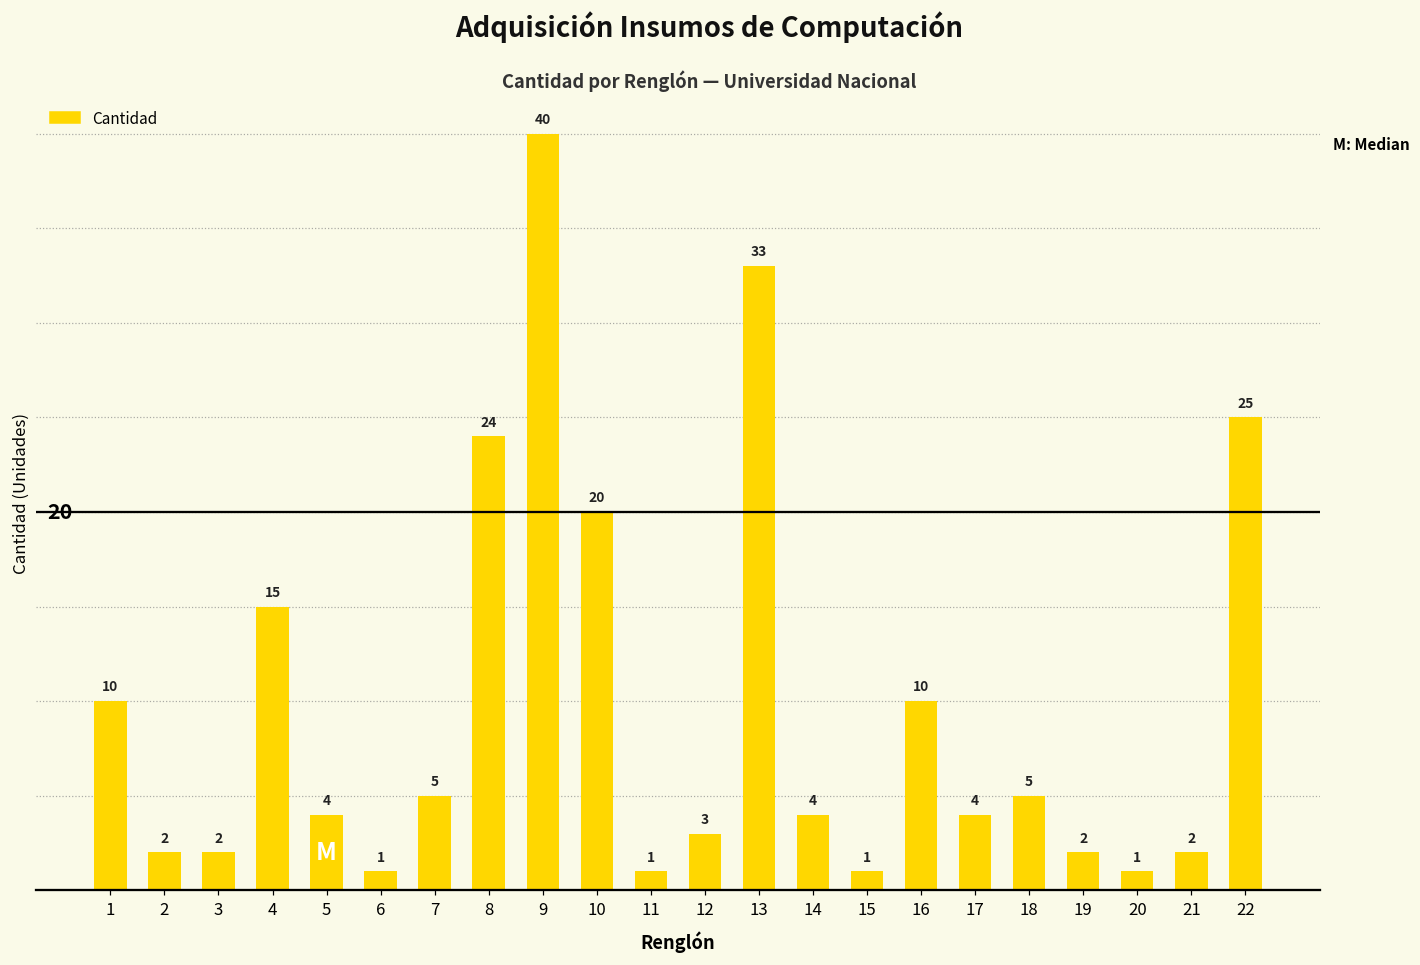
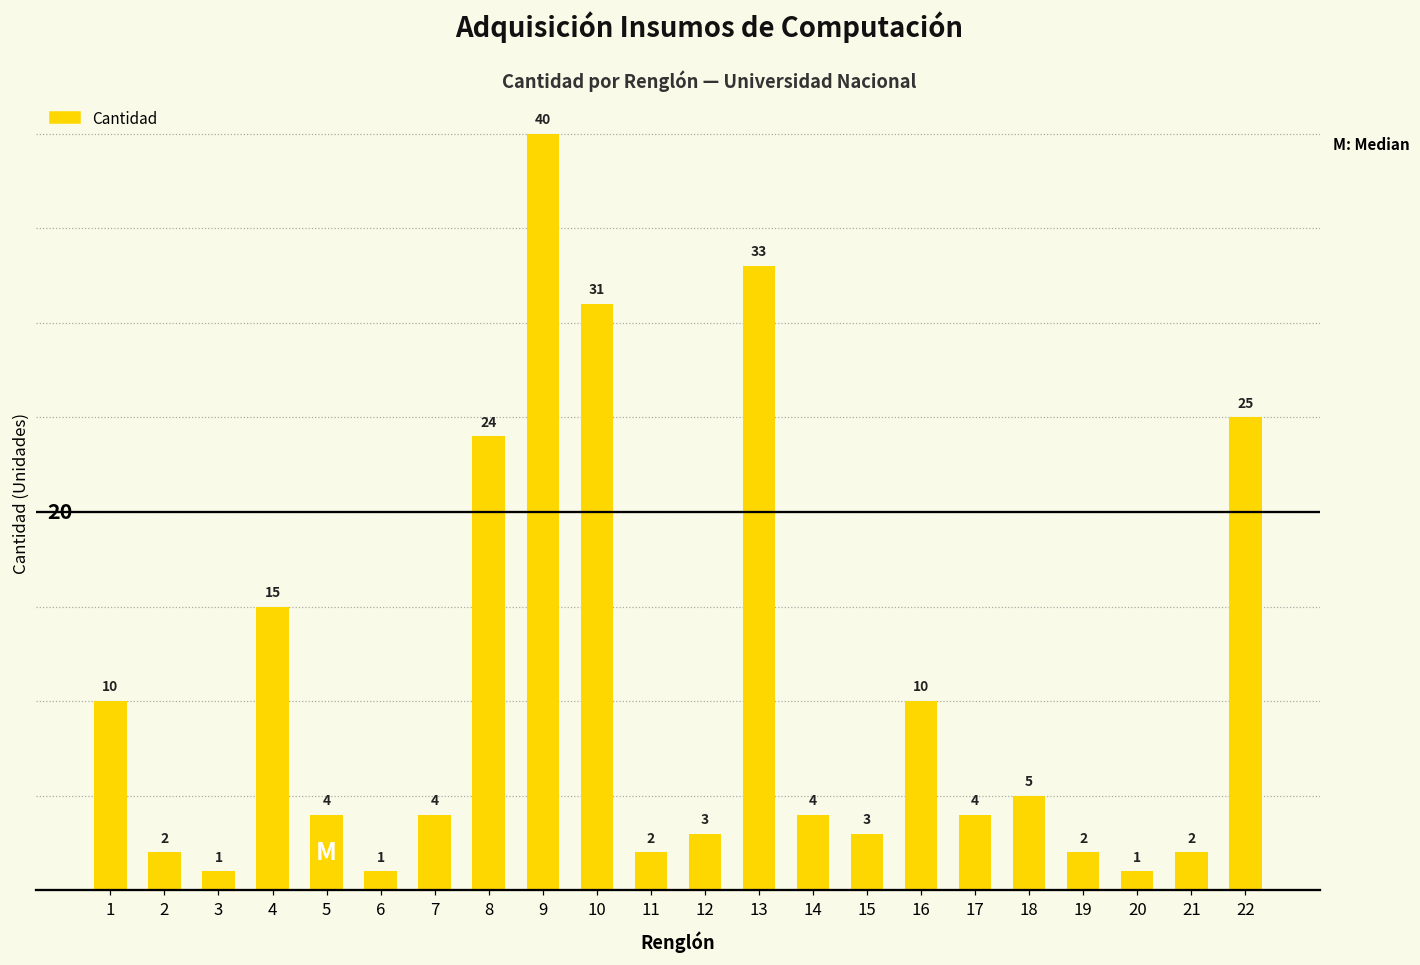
  {
    "1": 10,
    "2": 2,
-   "3": 2,
+   "3": 1,
    "4": 15,
    "5": 4,
    "6": 1,
-   "7": 5,
+   "7": 4,
    "8": 24,
    "9": 40,
-   "10": 20,
-   "11": 1,
+   "10": 31,
+   "11": 2,
    "12": 3,
    "13": 33,
    "14": 4,
-   "15": 1,
+   "15": 3,
    "16": 10,
    "17": 4,
    "18": 5,
    "19": 2,
    "20": 1,
    "21": 2,
    "22": 25
  }
